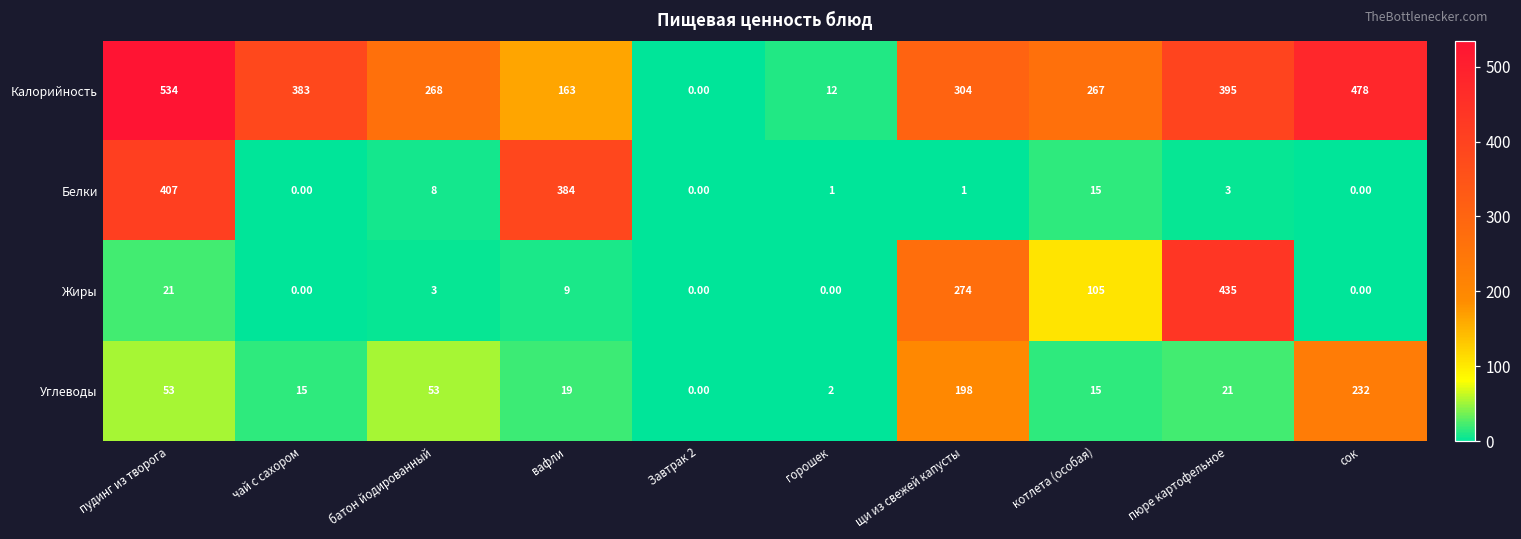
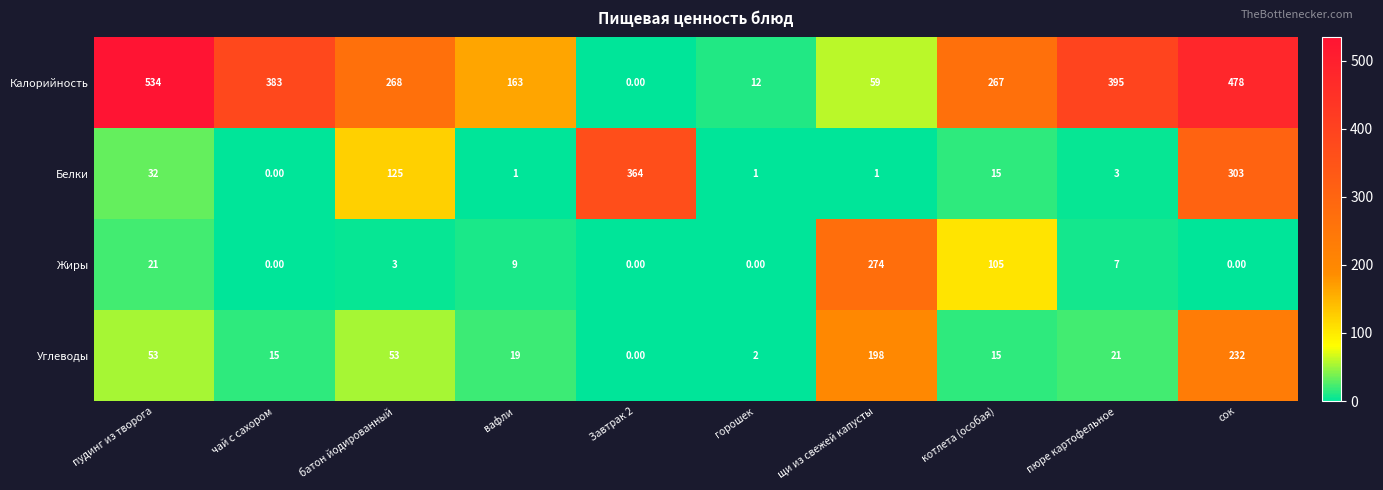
  {
    "Калорийность": {
      "пудинг из творога": 534,
      "чай с сахором": 383,
      "батон йодированный": 268,
      "вафли": 163,
      "Завтрак 2": 0.00,
      "горошек": 12,
-     "щи из свежей капусты": 304,
+     "щи из свежей капусты": 59,
      "котлета (особая)": 267,
      "пюре картофельное": 395,
      "сок": 478
    },
    "Белки": {
-     "пудинг из творога": 407,
+     "пудинг из творога": 32,
      "чай с сахором": 0.00,
-     "батон йодированный": 8,
-     "вафли": 384,
-     "Завтрак 2": 0.00,
+     "батон йодированный": 125,
+     "вафли": 1,
+     "Завтрак 2": 364,
      "горошек": 1,
      "щи из свежей капусты": 1,
      "котлета (особая)": 15,
      "пюре картофельное": 3,
-     "сок": 0.00
+     "сок": 303
    },
    "Жиры": {
      "пудинг из творога": 21,
      "чай с сахором": 0.00,
      "батон йодированный": 3,
      "вафли": 9,
      "Завтрак 2": 0.00,
      "горошек": 0.00,
      "щи из свежей капусты": 274,
      "котлета (особая)": 105,
-     "пюре картофельное": 435,
+     "пюре картофельное": 7,
      "сок": 0.00
    },
    "Углеводы": {
      "пудинг из творога": 53,
      "чай с сахором": 15,
      "батон йодированный": 53,
      "вафли": 19,
      "Завтрак 2": 0.00,
      "горошек": 2,
      "щи из свежей капусты": 198,
      "котлета (особая)": 15,
      "пюре картофельное": 21,
      "сок": 232
    }
  }
